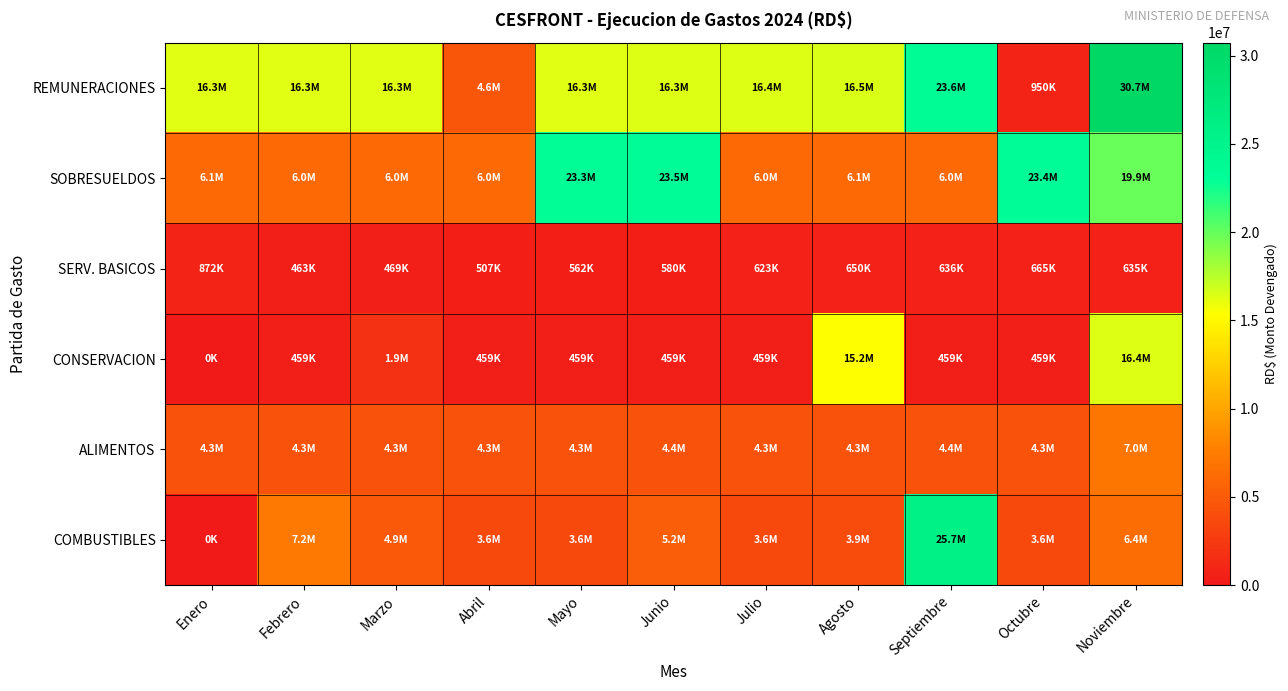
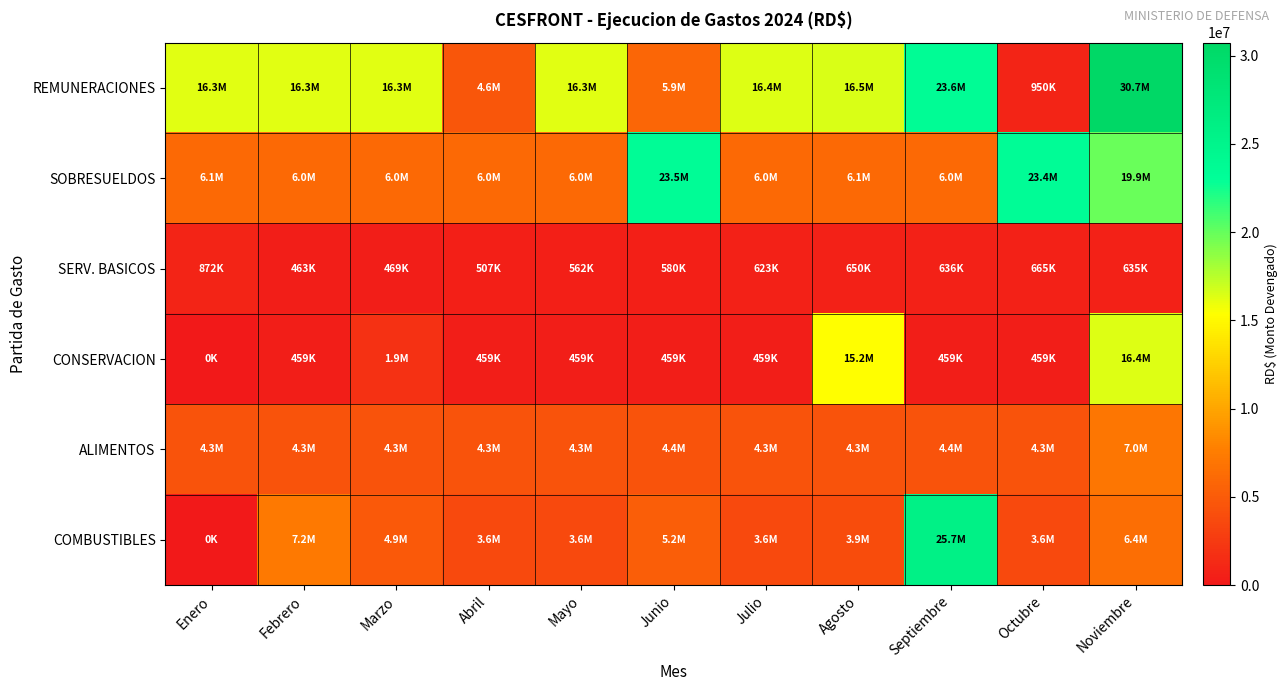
  {
    "REMUNERACIONES": {
      "Enero": "16.3M",
      "Febrero": "16.3M",
      "Marzo": "16.3M",
      "Abril": "4.6M",
      "Mayo": "16.3M",
-     "Junio": "16.3M",
+     "Junio": "5.9M",
      "Julio": "16.4M",
      "Agosto": "16.5M",
      "Septiembre": "23.6M",
      "Octubre": "950K",
      "Noviembre": "30.7M"
    },
    "SOBRESUELDOS": {
      "Enero": "6.1M",
      "Febrero": "6.0M",
      "Marzo": "6.0M",
      "Abril": "6.0M",
-     "Mayo": "23.3M",
+     "Mayo": "6.0M",
      "Junio": "23.5M",
      "Julio": "6.0M",
      "Agosto": "6.1M",
      "Septiembre": "6.0M",
      "Octubre": "23.4M",
      "Noviembre": "19.9M"
    },
    "SERV. BASICOS": {
      "Enero": "872K",
      "Febrero": "463K",
      "Marzo": "469K",
      "Abril": "507K",
      "Mayo": "562K",
      "Junio": "580K",
      "Julio": "623K",
      "Agosto": "650K",
      "Septiembre": "636K",
      "Octubre": "665K",
      "Noviembre": "635K"
    },
    "CONSERVACION": {
      "Enero": "0K",
      "Febrero": "459K",
      "Marzo": "1.9M",
      "Abril": "459K",
      "Mayo": "459K",
      "Junio": "459K",
      "Julio": "459K",
      "Agosto": "15.2M",
      "Septiembre": "459K",
      "Octubre": "459K",
      "Noviembre": "16.4M"
    },
    "ALIMENTOS": {
      "Enero": "4.3M",
      "Febrero": "4.3M",
      "Marzo": "4.3M",
      "Abril": "4.3M",
      "Mayo": "4.3M",
      "Junio": "4.4M",
      "Julio": "4.3M",
      "Agosto": "4.3M",
      "Septiembre": "4.4M",
      "Octubre": "4.3M",
      "Noviembre": "7.0M"
    },
    "COMBUSTIBLES": {
      "Enero": "0K",
      "Febrero": "7.2M",
      "Marzo": "4.9M",
      "Abril": "3.6M",
      "Mayo": "3.6M",
      "Junio": "5.2M",
      "Julio": "3.6M",
      "Agosto": "3.9M",
      "Septiembre": "25.7M",
      "Octubre": "3.6M",
      "Noviembre": "6.4M"
    }
  }
